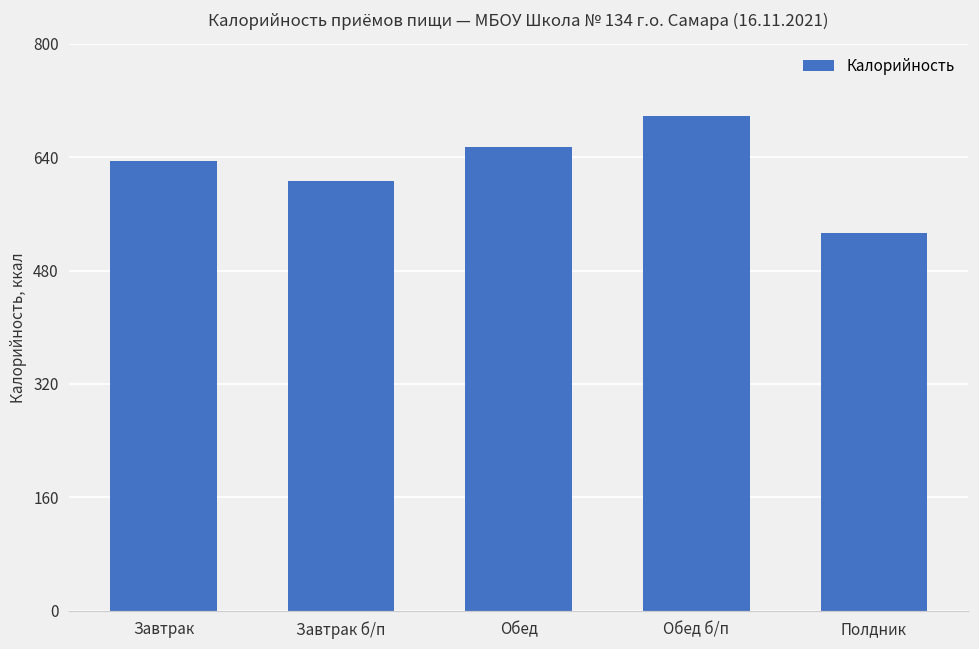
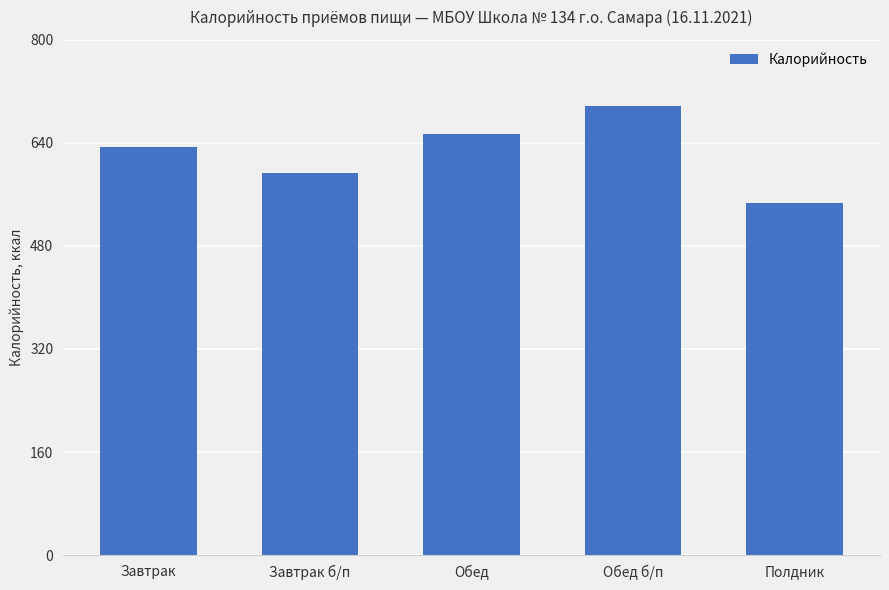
  {
    "Завтрак": 630,
-   "Завтрак б/п": 610,
+   "Завтрак б/п": 590,
    "Обед": 650,
    "Обед б/п": 700,
-   "Полдник": 530
+   "Полдник": 550
  }
